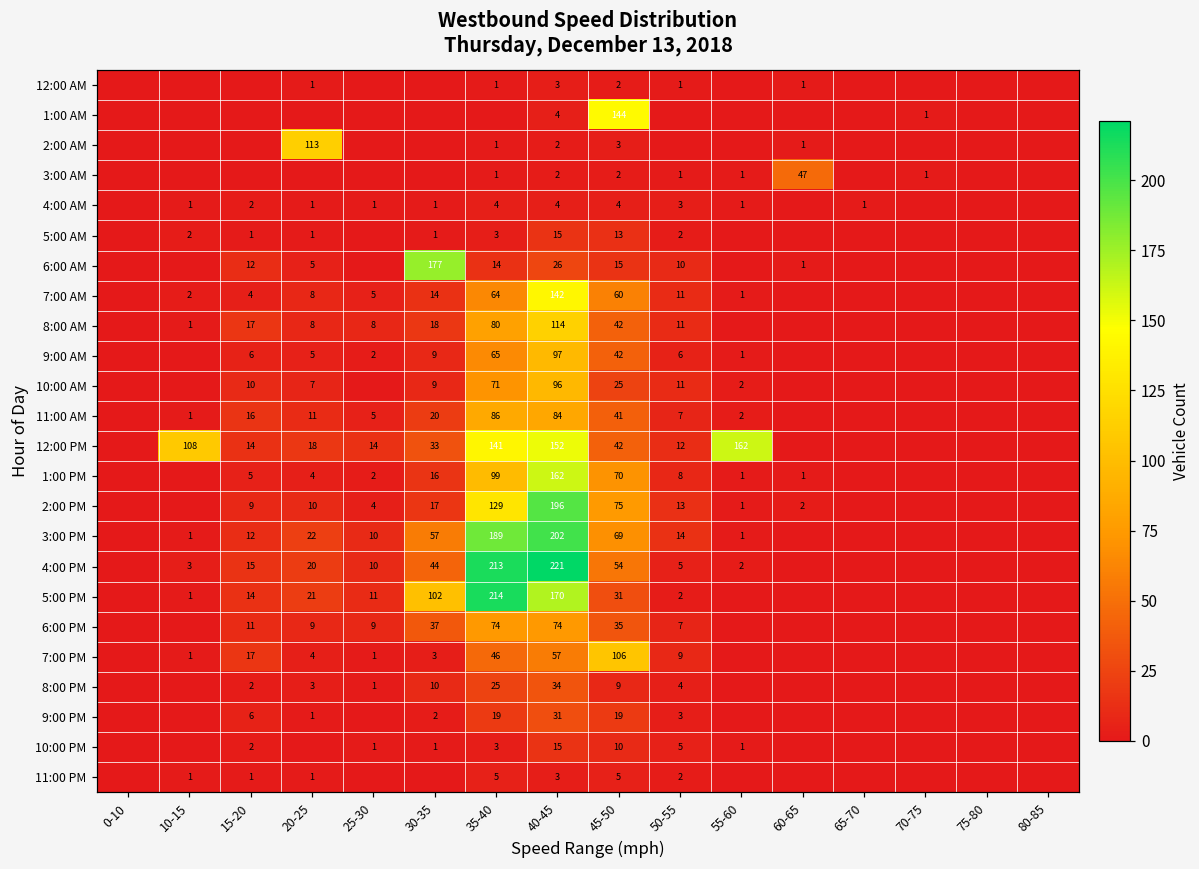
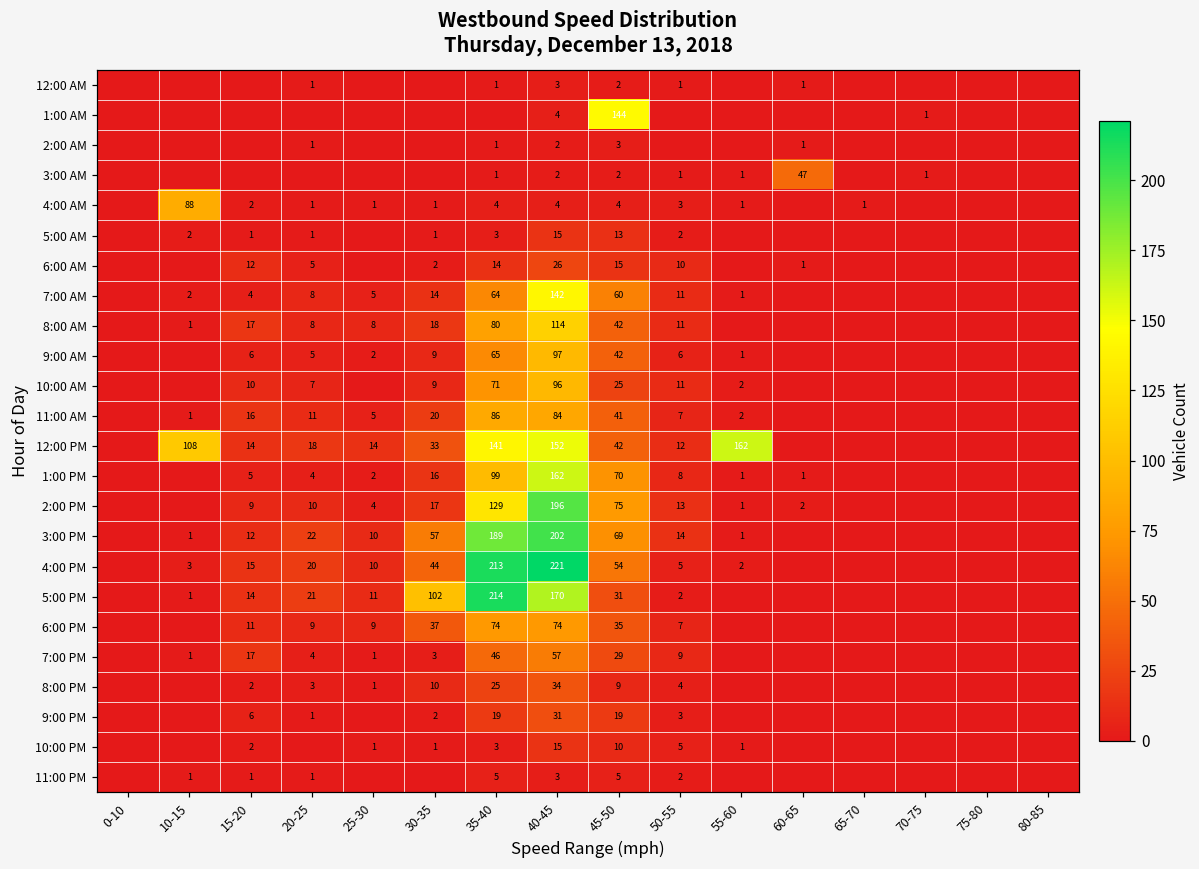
  {
    "12:00 AM": {
      "20-25": 1,
      "35-40": 1,
      "40-45": 3,
      "45-50": 2,
      "50-55": 1,
      "60-65": 1
    },
    "1:00 AM": {
      "40-45": 4,
      "45-50": 144,
      "70-75": 1
    },
    "2:00 AM": {
-     "20-25": 113,
+     "20-25": 1,
      "35-40": 1,
      "40-45": 2,
      "45-50": 3,
      "60-65": 1
    },
    "3:00 AM": {
      "35-40": 1,
      "40-45": 2,
      "45-50": 2,
      "50-55": 1,
      "55-60": 1,
      "60-65": 47,
      "70-75": 1
    },
    "4:00 AM": {
-     "10-15": 1,
+     "10-15": 88,
      "15-20": 2,
      "20-25": 1,
      "25-30": 1,
      "30-35": 1,
      "35-40": 4,
      "40-45": 4,
      "45-50": 4,
      "50-55": 3,
      "55-60": 1,
      "65-70": 1
    },
    "5:00 AM": {
      "10-15": 2,
      "15-20": 1,
      "20-25": 1,
      "30-35": 1,
      "35-40": 3,
      "40-45": 15,
      "45-50": 13,
      "50-55": 2
    },
    "6:00 AM": {
      "15-20": 12,
      "20-25": 5,
-     "30-35": 177,
+     "30-35": 2,
      "35-40": 14,
      "40-45": 26,
      "45-50": 15,
      "50-55": 10,
      "60-65": 1
    },
    "7:00 AM": {
      "10-15": 2,
      "15-20": 4,
      "20-25": 8,
      "25-30": 5,
      "30-35": 14,
      "35-40": 64,
      "40-45": 142,
      "45-50": 60,
      "50-55": 11,
      "55-60": 1
    },
    "8:00 AM": {
      "10-15": 1,
      "15-20": 17,
      "20-25": 8,
      "25-30": 8,
      "30-35": 18,
      "35-40": 80,
      "40-45": 114,
      "45-50": 42,
      "50-55": 11
    },
    "9:00 AM": {
      "15-20": 6,
      "20-25": 5,
      "25-30": 2,
      "30-35": 9,
      "35-40": 65,
      "40-45": 97,
      "45-50": 42,
      "50-55": 6,
      "55-60": 1
    },
    "10:00 AM": {
      "15-20": 10,
      "20-25": 7,
      "30-35": 9,
      "35-40": 71,
      "40-45": 96,
      "45-50": 25,
      "50-55": 11,
      "55-60": 2
    },
    "11:00 AM": {
      "10-15": 1,
      "15-20": 16,
      "20-25": 11,
      "25-30": 5,
      "30-35": 20,
      "35-40": 86,
      "40-45": 84,
      "45-50": 41,
      "50-55": 7,
      "55-60": 2
    },
    "12:00 PM": {
      "10-15": 108,
      "15-20": 14,
      "20-25": 18,
      "25-30": 14,
      "30-35": 33,
      "35-40": 141,
      "40-45": 152,
      "45-50": 42,
      "50-55": 12,
      "55-60": 162
    },
    "1:00 PM": {
      "15-20": 5,
      "20-25": 4,
      "25-30": 2,
      "30-35": 16,
      "35-40": 99,
      "40-45": 162,
      "45-50": 70,
      "50-55": 8,
      "55-60": 1,
      "60-65": 1
    },
    "2:00 PM": {
      "15-20": 9,
      "20-25": 10,
      "25-30": 4,
      "30-35": 17,
      "35-40": 129,
      "40-45": 196,
      "45-50": 75,
      "50-55": 13,
      "55-60": 1,
      "60-65": 2
    },
    "3:00 PM": {
      "10-15": 1,
      "15-20": 12,
      "20-25": 22,
      "25-30": 10,
      "30-35": 57,
      "35-40": 189,
      "40-45": 202,
      "45-50": 69,
      "50-55": 14,
      "55-60": 1
    },
    "4:00 PM": {
      "10-15": 3,
      "15-20": 15,
      "20-25": 20,
      "25-30": 10,
      "30-35": 44,
      "35-40": 213,
      "40-45": 221,
      "45-50": 54,
      "50-55": 5,
      "55-60": 2
    },
    "5:00 PM": {
      "10-15": 1,
      "15-20": 14,
      "20-25": 21,
      "25-30": 11,
      "30-35": 102,
      "35-40": 214,
      "40-45": 170,
      "45-50": 31,
      "50-55": 2
    },
    "6:00 PM": {
      "15-20": 11,
      "20-25": 9,
      "25-30": 9,
      "30-35": 37,
      "35-40": 74,
      "40-45": 74,
      "45-50": 35,
      "50-55": 7
    },
    "7:00 PM": {
      "10-15": 1,
      "15-20": 17,
      "20-25": 4,
      "25-30": 1,
      "30-35": 3,
      "35-40": 46,
      "40-45": 57,
-     "45-50": 106,
+     "45-50": 29,
      "50-55": 9
    },
    "8:00 PM": {
      "15-20": 2,
      "20-25": 3,
      "25-30": 1,
      "30-35": 10,
      "35-40": 25,
      "40-45": 34,
      "45-50": 9,
      "50-55": 4
    },
    "9:00 PM": {
      "15-20": 6,
      "20-25": 1,
      "30-35": 2,
      "35-40": 19,
      "40-45": 31,
      "45-50": 19,
      "50-55": 3
    },
    "10:00 PM": {
      "15-20": 2,
      "25-30": 1,
      "30-35": 1,
      "35-40": 3,
      "40-45": 15,
      "45-50": 10,
      "50-55": 5,
      "55-60": 1
    },
    "11:00 PM": {
      "10-15": 1,
      "15-20": 1,
      "20-25": 1,
      "35-40": 5,
      "40-45": 3,
      "45-50": 5,
      "50-55": 2
    }
  }
